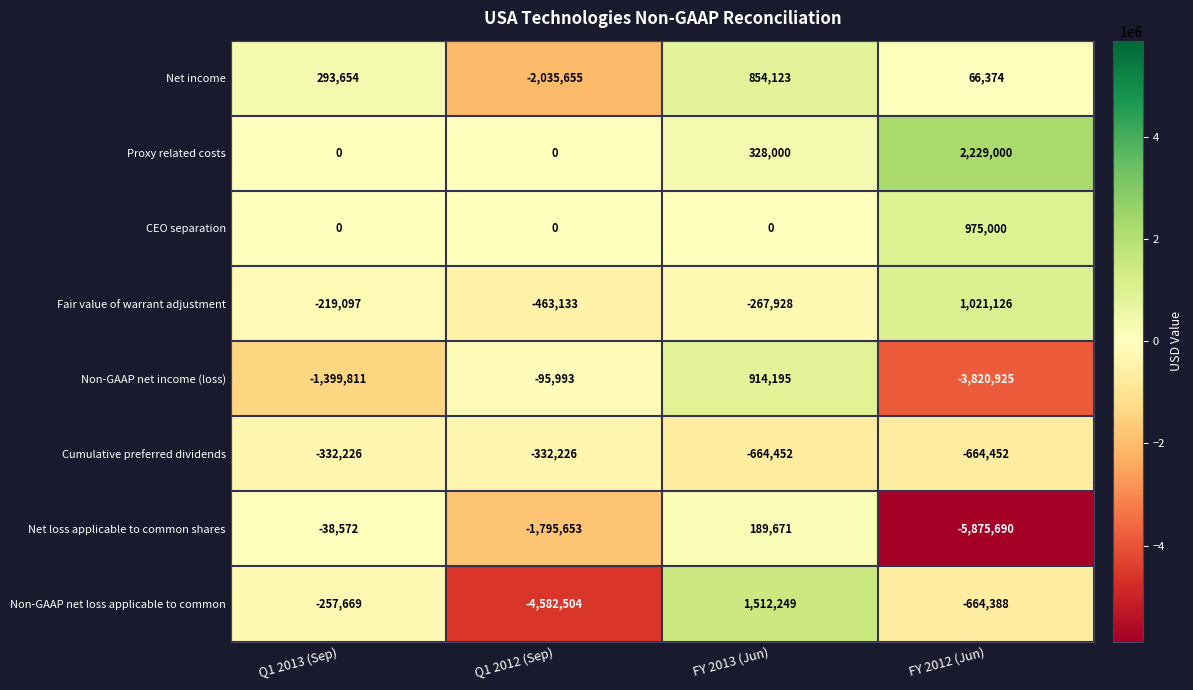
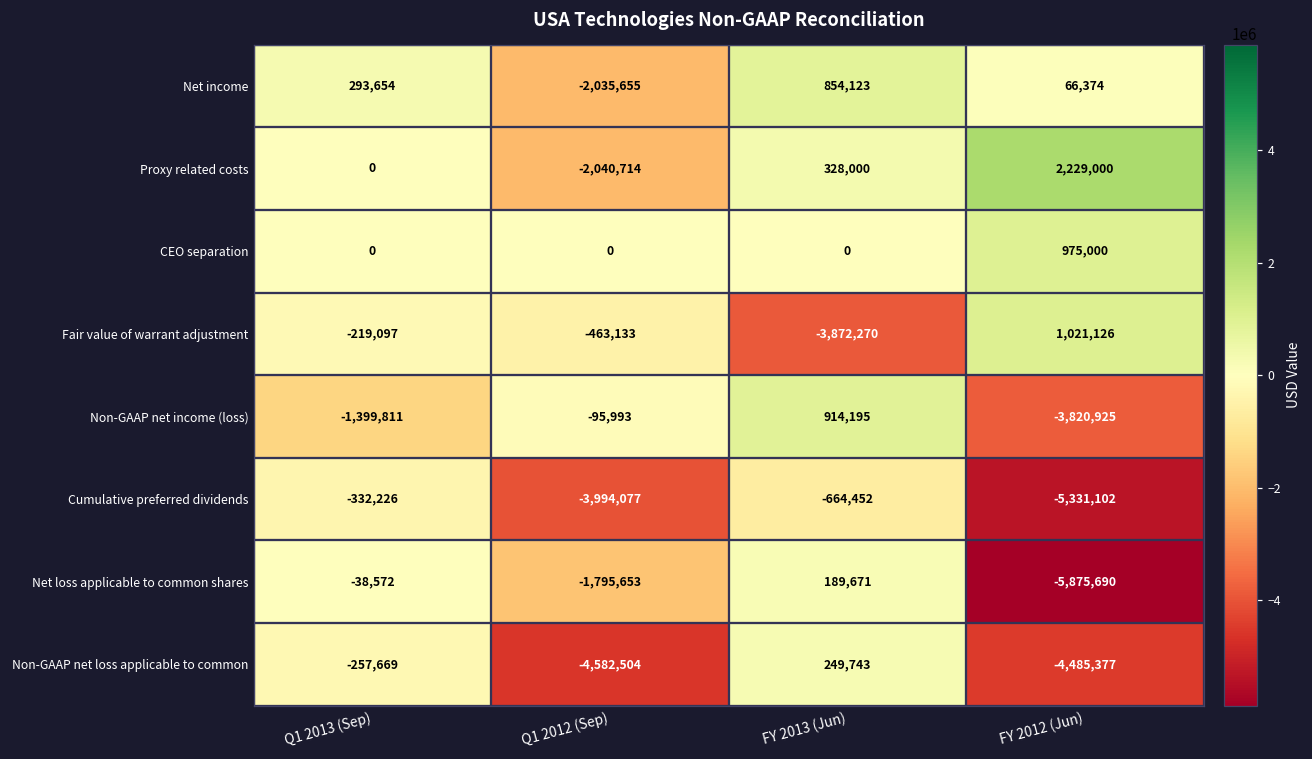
  {
    "Net income": {
      "Q1 2013 (Sep)": "293,654",
      "Q1 2012 (Sep)": "-2,035,655",
      "FY 2013 (Jun)": "854,123",
      "FY 2012 (Jun)": "66,374"
    },
    "Proxy related costs": {
      "Q1 2013 (Sep)": "0",
-     "Q1 2012 (Sep)": "0",
+     "Q1 2012 (Sep)": "-2,040,714",
      "FY 2013 (Jun)": "328,000",
      "FY 2012 (Jun)": "2,229,000"
    },
    "CEO separation": {
      "Q1 2013 (Sep)": "0",
      "Q1 2012 (Sep)": "0",
      "FY 2013 (Jun)": "0",
      "FY 2012 (Jun)": "975,000"
    },
    "Fair value of warrant adjustment": {
      "Q1 2013 (Sep)": "-219,097",
      "Q1 2012 (Sep)": "-463,133",
-     "FY 2013 (Jun)": "-267,928",
+     "FY 2013 (Jun)": "-3,872,270",
      "FY 2012 (Jun)": "1,021,126"
    },
    "Non-GAAP net income (loss)": {
      "Q1 2013 (Sep)": "-1,399,811",
      "Q1 2012 (Sep)": "-95,993",
      "FY 2013 (Jun)": "914,195",
      "FY 2012 (Jun)": "-3,820,925"
    },
    "Cumulative preferred dividends": {
      "Q1 2013 (Sep)": "-332,226",
-     "Q1 2012 (Sep)": "-332,226",
+     "Q1 2012 (Sep)": "-3,994,077",
      "FY 2013 (Jun)": "-664,452",
-     "FY 2012 (Jun)": "-664,452"
+     "FY 2012 (Jun)": "-5,331,102"
    },
    "Net loss applicable to common shares": {
      "Q1 2013 (Sep)": "-38,572",
      "Q1 2012 (Sep)": "-1,795,653",
      "FY 2013 (Jun)": "189,671",
      "FY 2012 (Jun)": "-5,875,690"
    },
    "Non-GAAP net loss applicable to common": {
      "Q1 2013 (Sep)": "-257,669",
      "Q1 2012 (Sep)": "-4,582,504",
-     "FY 2013 (Jun)": "1,512,249",
-     "FY 2012 (Jun)": "-664,388"
+     "FY 2013 (Jun)": "249,743",
+     "FY 2012 (Jun)": "-4,485,377"
    }
  }
